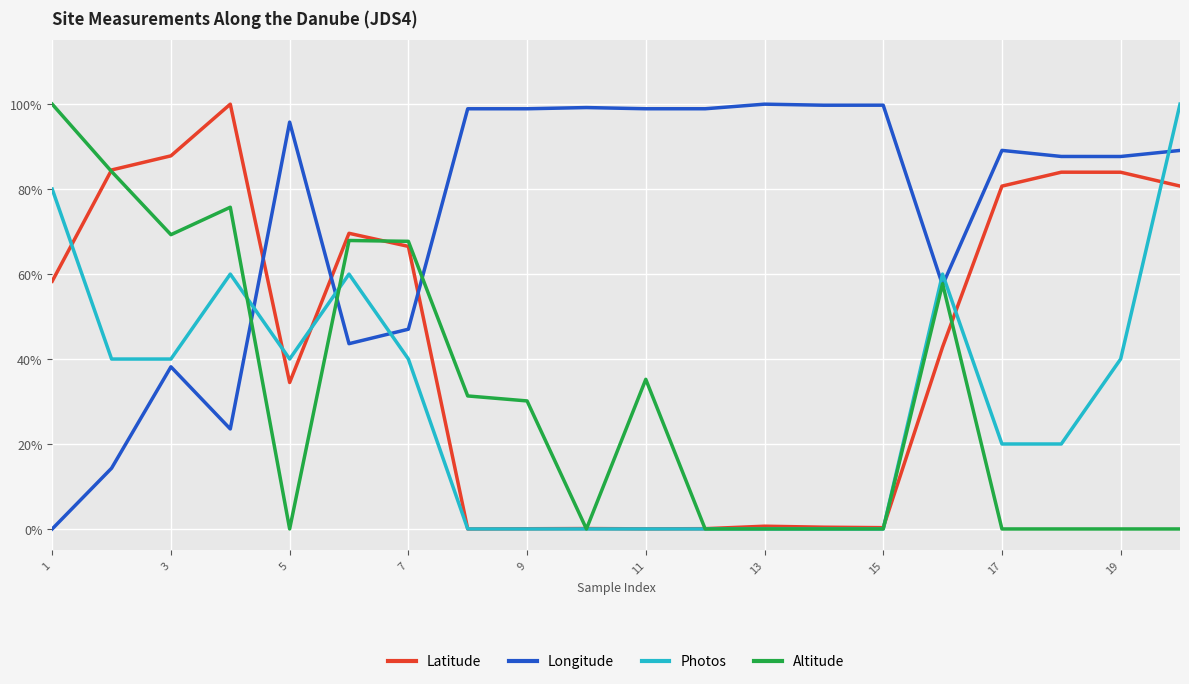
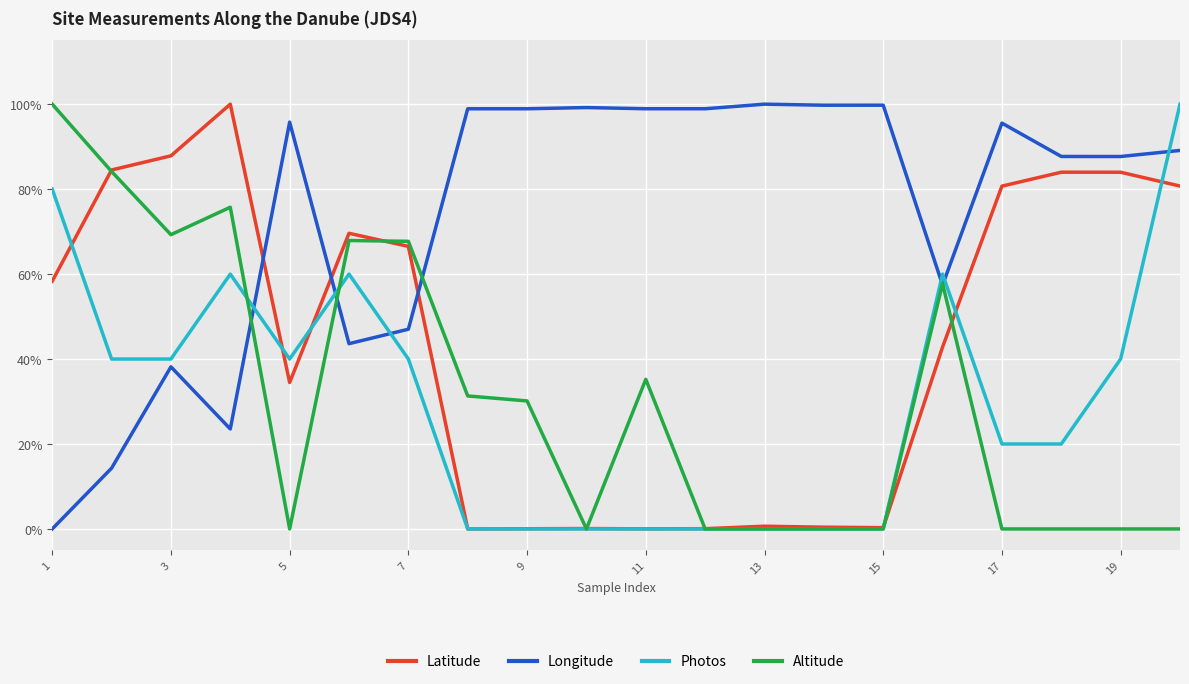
  {
    "Latitude": {
      "1": "58%",
      "3": "88%",
      "5": "34%",
      "7": "67%",
      "13": "1%",
      "17": "81%",
      "19": "84%"
    },
    "Longitude": {
      "1": "0%",
      "3": "38%",
      "5": "96%",
      "7": "47%",
      "9": "99%",
      "11": "99%",
      "13": "100%",
      "15": "100%",
-     "17": "89%",
+     "17": "96%",
      "19": "88%"
    },
    "Photos": {
      "1": "80%",
      "3": "40%",
      "5": "40%",
      "7": "40%",
      "17": "20%",
      "19": "40%"
    },
    "Altitude": {
      "1": "100%",
      "3": "69%",
      "5": "0%",
      "7": "68%",
      "9": "30%",
      "11": "35%",
      "17": "0%",
      "19": "0%"
    }
  }
